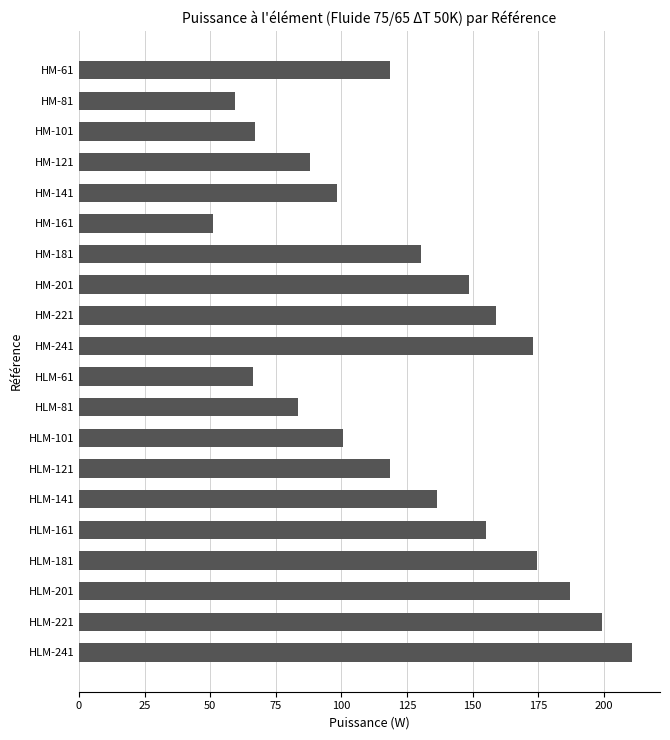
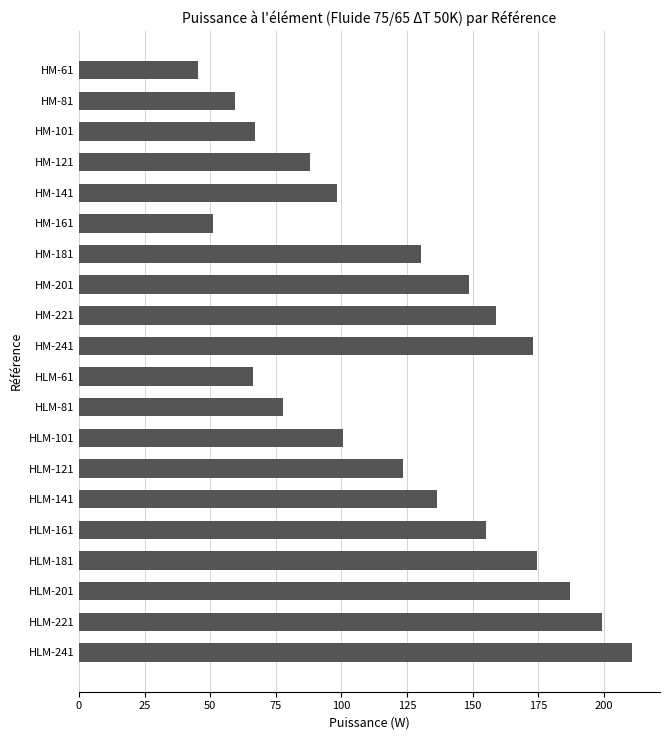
  {
-   "HM-61": 119,
+   "HM-61": 45,
    "HM-81": 60,
    "HM-101": 67,
    "HM-121": 88,
    "HM-141": 98,
    "HM-161": 51,
    "HM-181": 130,
    "HM-201": 149,
    "HM-221": 159,
    "HM-241": 173,
    "HLM-61": 66,
-   "HLM-81": 84,
+   "HLM-81": 78,
    "HLM-101": 101,
-   "HLM-121": 118,
+   "HLM-121": 124,
    "HLM-141": 137,
    "HLM-161": 155,
    "HLM-181": 175,
    "HLM-201": 187,
    "HLM-221": 199,
    "HLM-241": 211
  }
